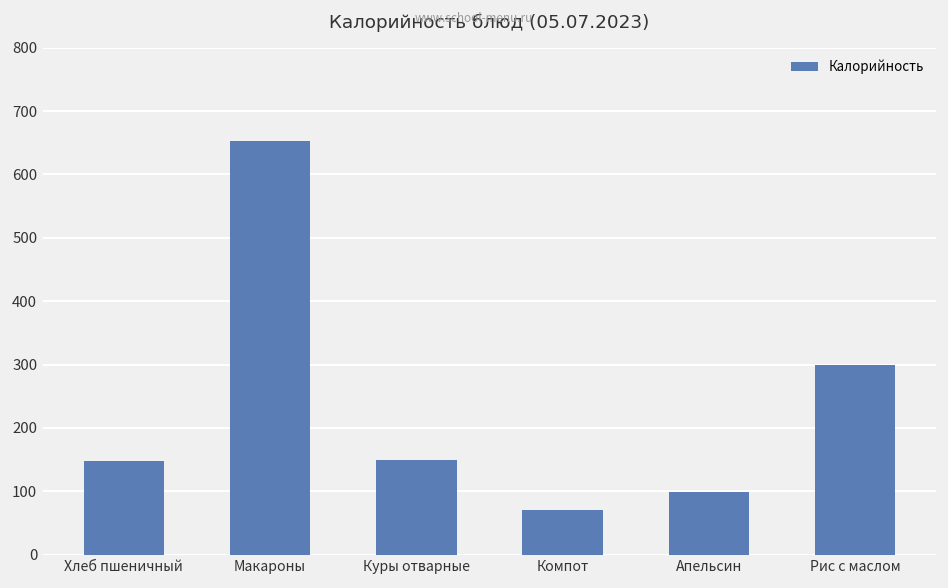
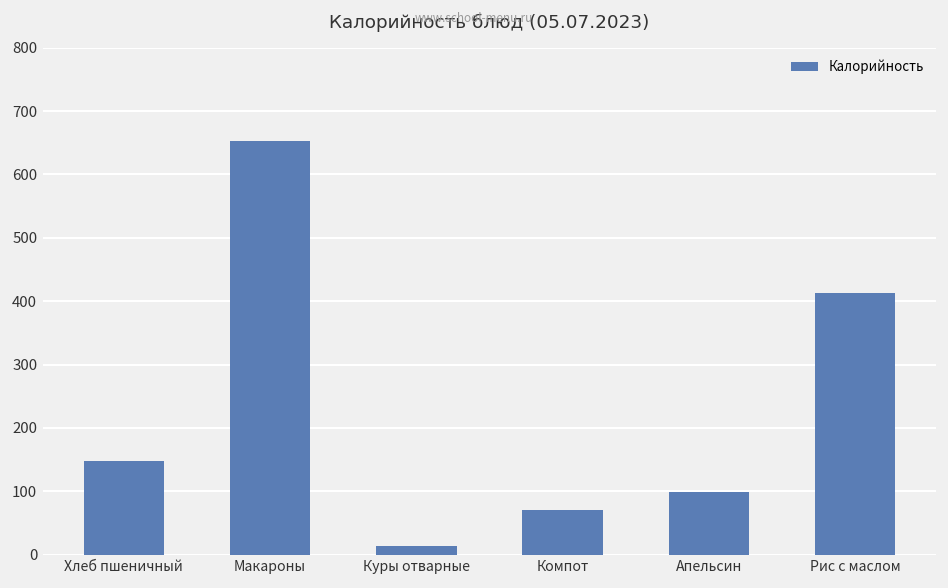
  {
    "Хлеб пшеничный": 150,
    "Макароны": 650,
-   "Куры отварные": 150,
+   "Куры отварные": 10,
    "Компот": 70,
    "Апельсин": 100,
-   "Рис с маслом": 300
+   "Рис с маслом": 410
  }
